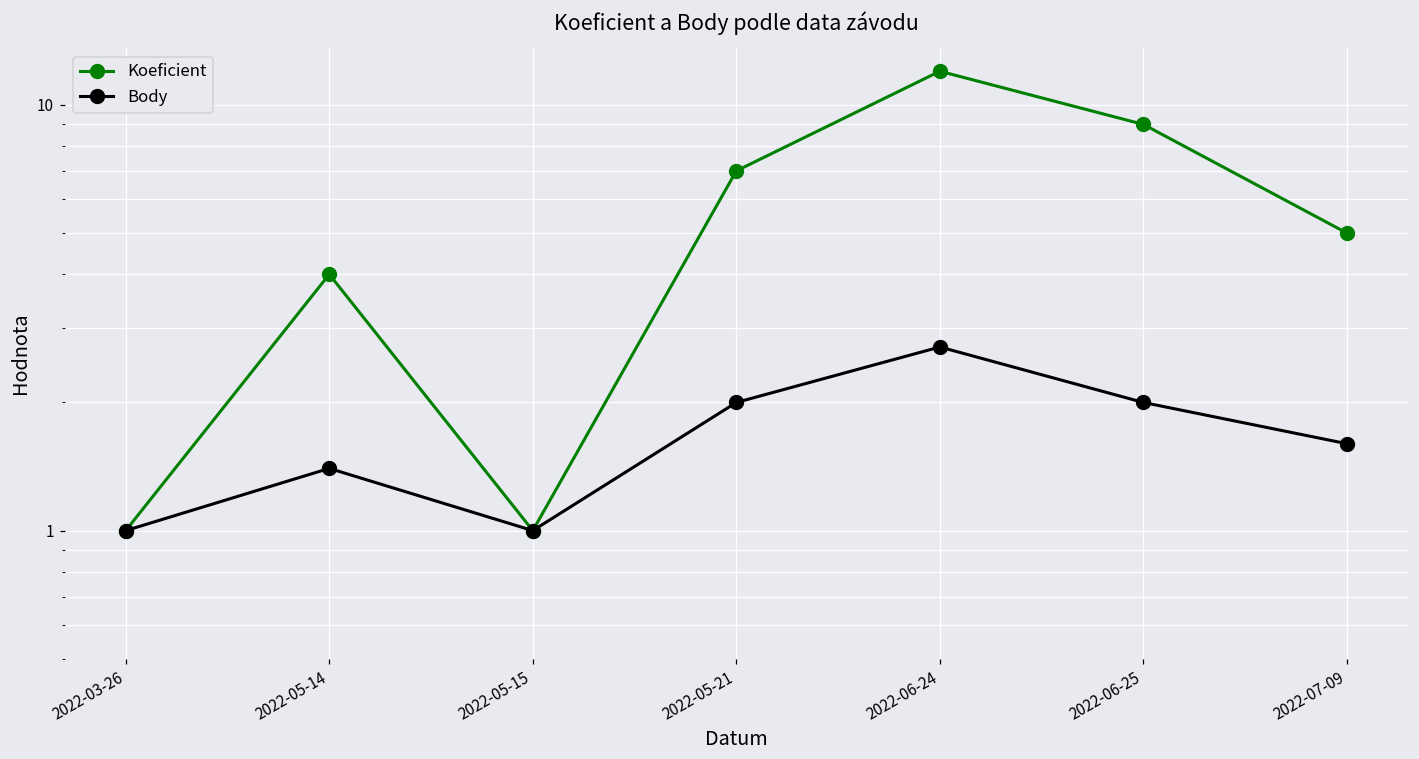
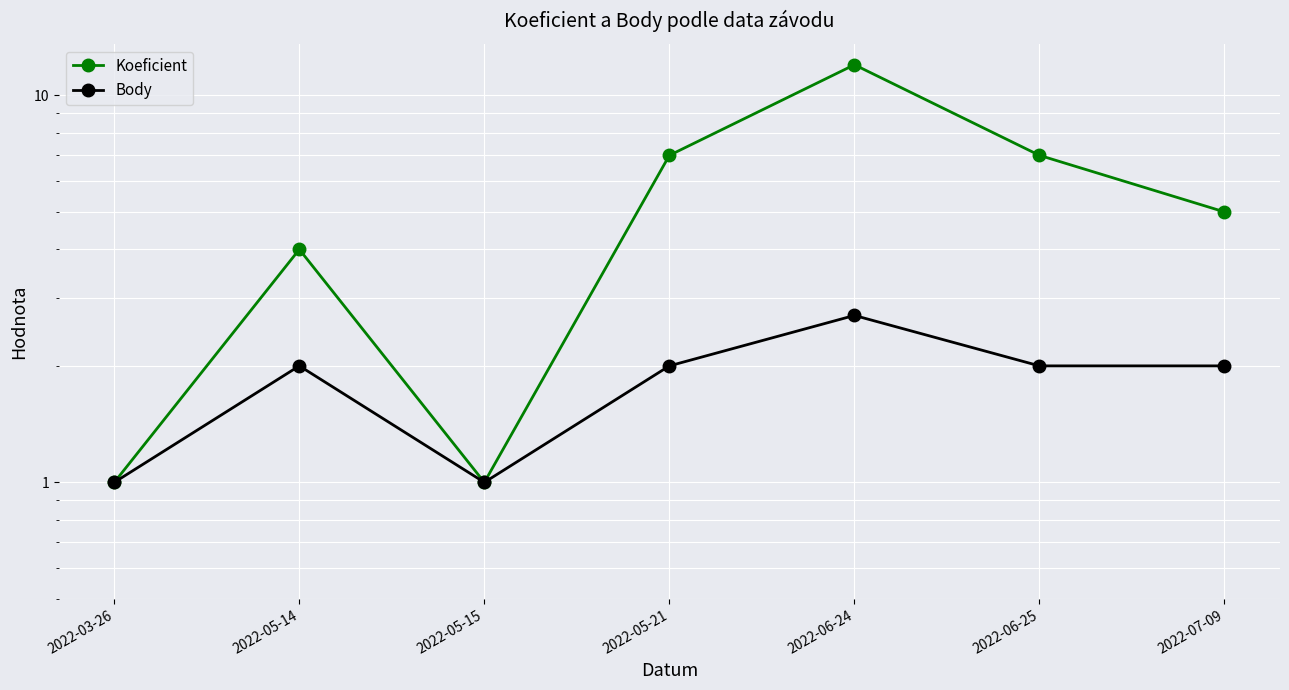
  {
    "Koeficient": {
      "2022-05-14": 4,
      "2022-05-21": 7,
      "2022-06-24": 12,
-     "2022-06-25": 9,
+     "2022-06-25": 7,
      "2022-07-09": 5
    },
    "Body": {
-     "2022-05-14": 1.4,
+     "2022-05-14": 2.0,
      "2022-05-21": 2.0,
      "2022-06-24": 2.7,
      "2022-06-25": 2.0,
-     "2022-07-09": 1.6
+     "2022-07-09": 2.0
    }
  }
